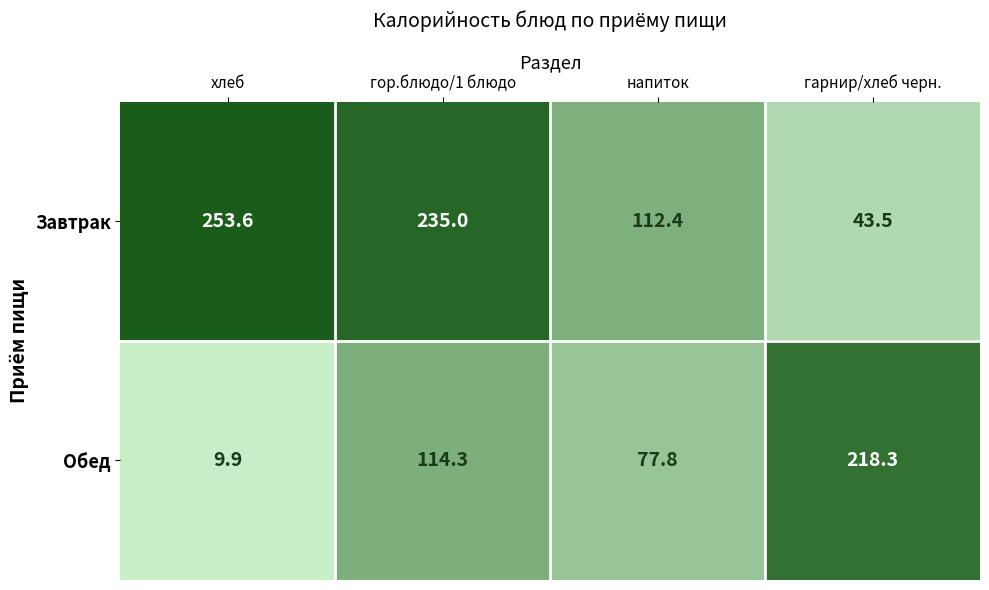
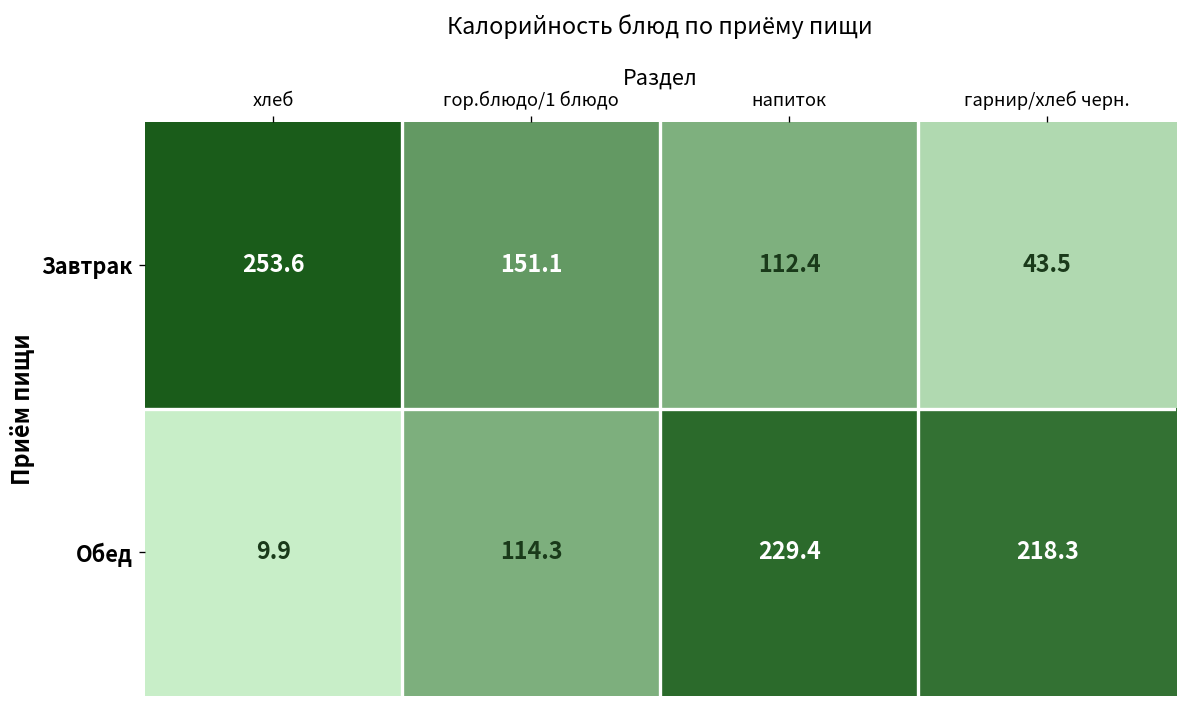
  {
    "Завтрак": {
      "хлеб": 253.6,
-     "гор.блюдо/1 блюдо": 235.0,
+     "гор.блюдо/1 блюдо": 151.1,
      "напиток": 112.4,
      "гарнир/хлеб черн.": 43.5
    },
    "Обед": {
      "хлеб": 9.9,
      "гор.блюдо/1 блюдо": 114.3,
-     "напиток": 77.8,
+     "напиток": 229.4,
      "гарнир/хлеб черн.": 218.3
    }
  }
